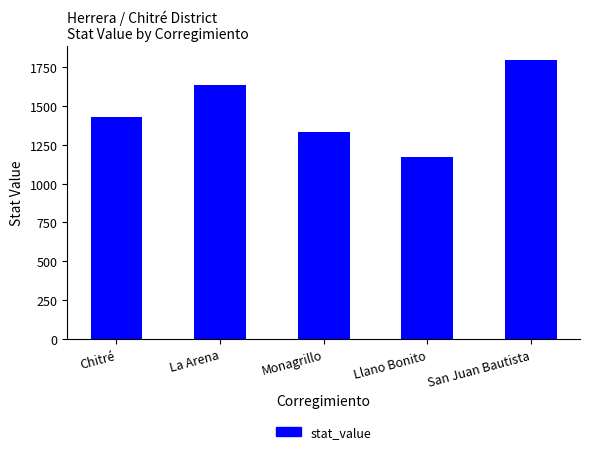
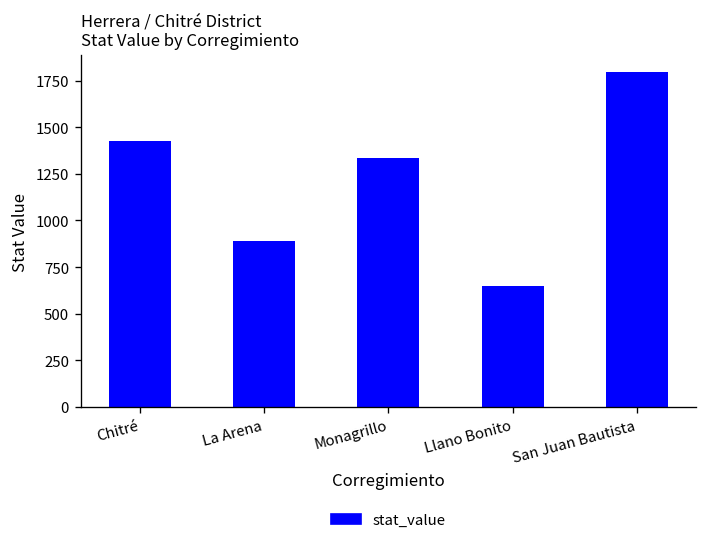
  {
    "Chitré": 1430,
-   "La Arena": 1630,
+   "La Arena": 890,
    "Monagrillo": 1330,
-   "Llano Bonito": 1170,
+   "Llano Bonito": 650,
    "San Juan Bautista": 1800
  }
